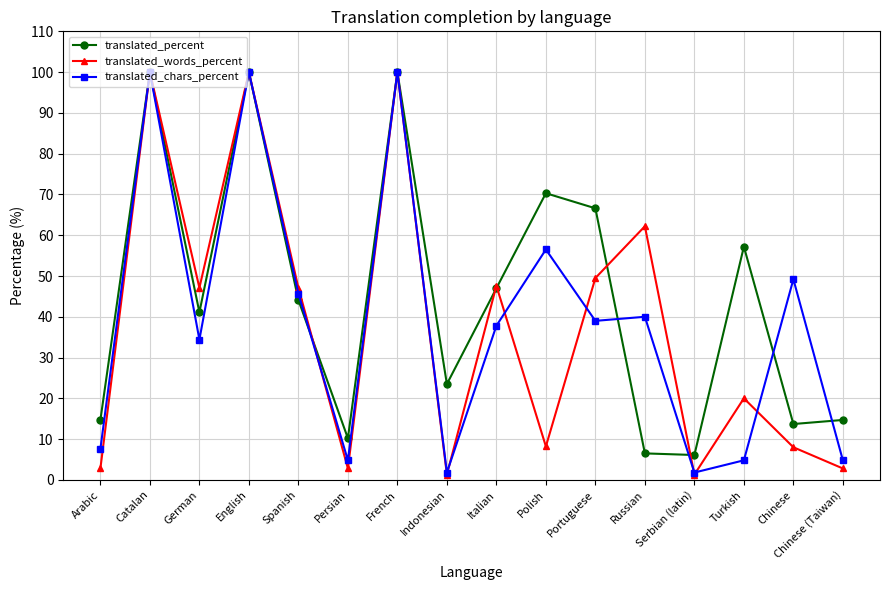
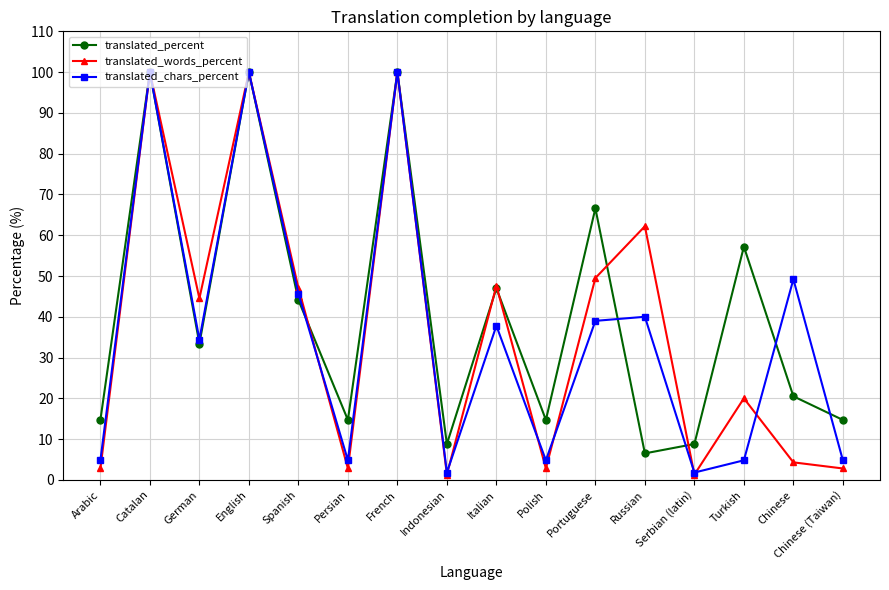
  {
    "translated_percent": {
      "Arabic": 15,
-     "German": 41,
+     "German": 33,
      "Spanish": 44,
-     "Persian": 10,
-     "Indonesian": 24,
-     "Polish": 70,
+     "Persian": 15,
+     "Indonesian": 9,
+     "Polish": 15,
      "Portuguese": 67,
      "Russian": 7,
-     "Serbian (latin)": 6,
+     "Serbian (latin)": 9,
      "Turkish": 57,
-     "Chinese": 14,
+     "Chinese": 21,
      "Chinese (Taiwan)": 15
    },
    "translated_words_percent": {
      "Arabic": 3,
-     "German": 47,
+     "German": 45,
      "Spanish": 47,
      "Persian": 3,
-     "Polish": 8,
+     "Polish": 3,
      "Portuguese": 50,
      "Russian": 62,
      "Turkish": 20,
-     "Chinese": 8,
+     "Chinese": 4,
      "Chinese (Taiwan)": 3
    },
    "translated_chars_percent": {
-     "Arabic": 8,
+     "Arabic": 5,
      "German": 34,
      "Spanish": 46,
      "Persian": 5,
      "Italian": 38,
-     "Polish": 57,
+     "Polish": 5,
      "Portuguese": 39,
      "Russian": 40,
      "Turkish": 5,
      "Chinese": 49,
      "Chinese (Taiwan)": 5
    }
  }
